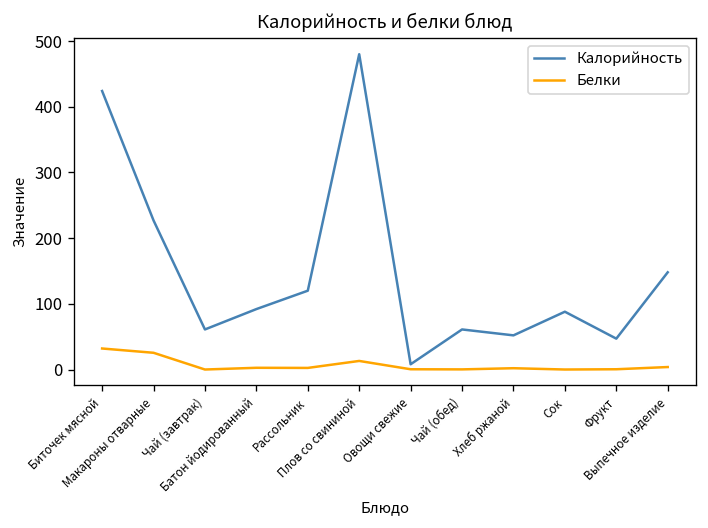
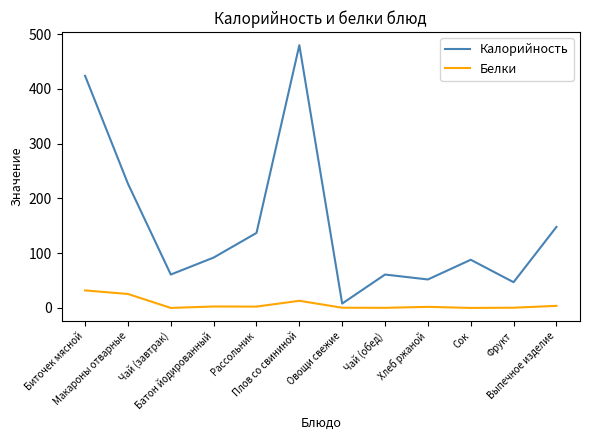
  {
    "Калорийность": {
      "Биточек мясной": 420,
      "Макароны отварные": 230,
      "Чай (завтрак)": 60,
      "Батон йодированный": 90,
-     "Рассольник": 120,
+     "Рассольник": 140,
      "Плов со свининой": 480,
      "Овощи свежие": 10,
      "Чай (обед)": 60,
      "Хлеб ржаной": 50,
      "Сок": 90,
      "Фрукт": 50,
      "Выпечное изделие": 150
    },
    "Белки": {
      "Биточек мясной": 30,
      "Макароны отварные": 30,
      "Чай (завтрак)": 0,
      "Батон йодированный": 0,
      "Рассольник": 0,
      "Плов со свининой": 10,
      "Овощи свежие": 0,
      "Чай (обед)": 0,
      "Хлеб ржаной": 0,
      "Сок": 0,
      "Фрукт": 0,
      "Выпечное изделие": 0
    }
  }
